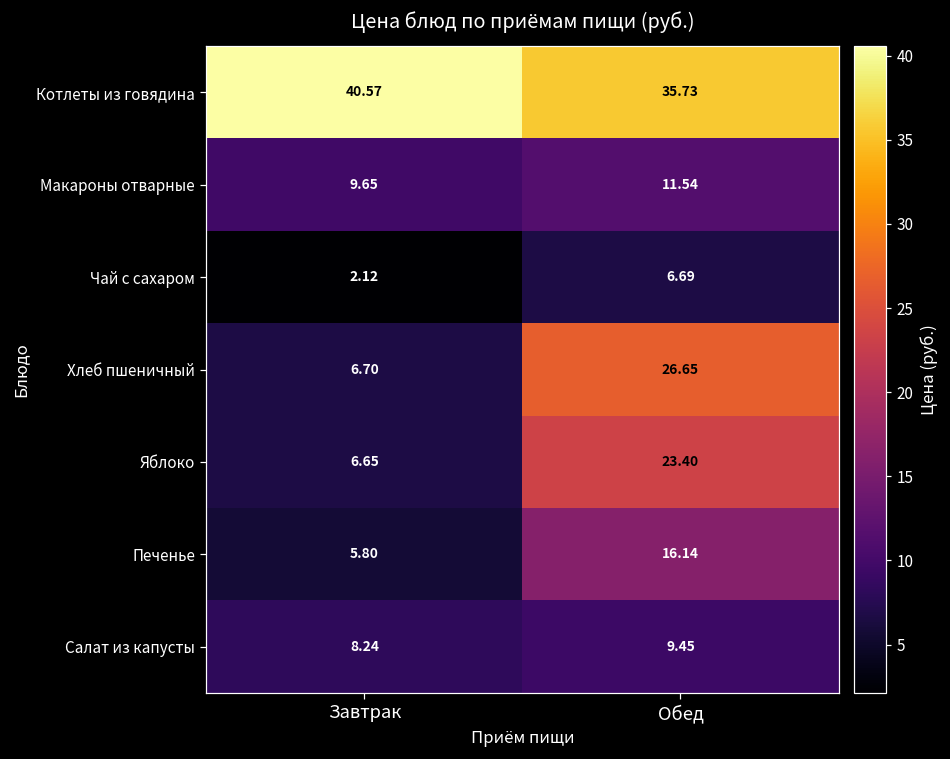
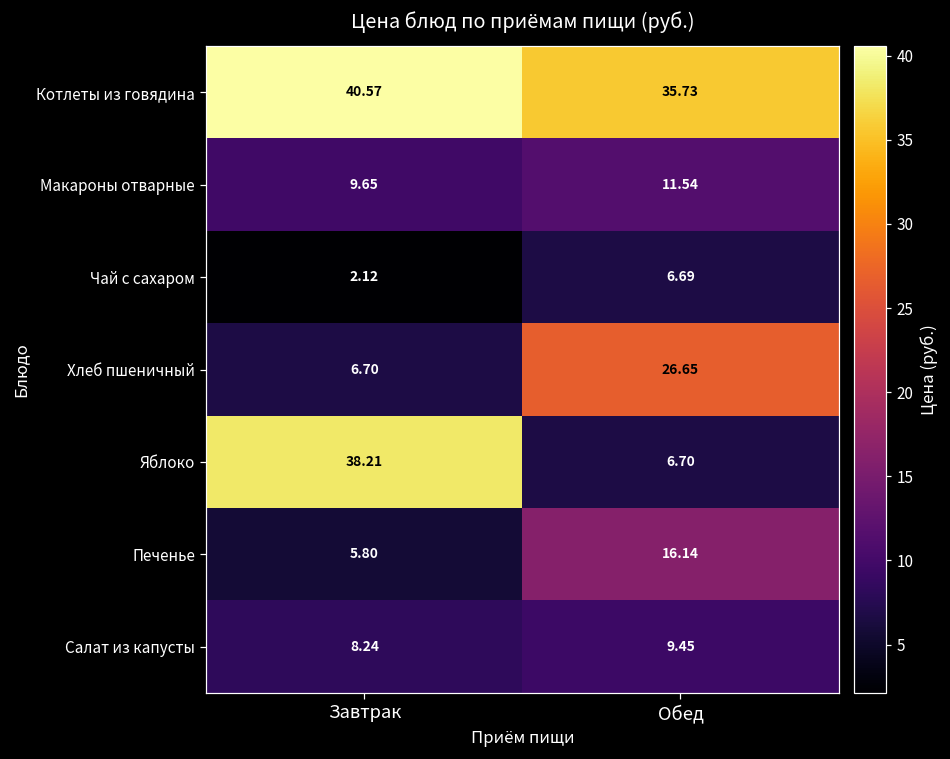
  {
    "Котлеты из говядина": {
      "Завтрак": 40.57,
      "Обед": 35.73
    },
    "Макароны отварные": {
      "Завтрак": 9.65,
      "Обед": 11.54
    },
    "Чай с сахаром": {
      "Завтрак": 2.12,
      "Обед": 6.69
    },
    "Хлеб пшеничный": {
      "Завтрак": 6.70,
      "Обед": 26.65
    },
    "Яблоко": {
-     "Завтрак": 6.65,
-     "Обед": 23.40
+     "Завтрак": 38.21,
+     "Обед": 6.70
    },
    "Печенье": {
      "Завтрак": 5.80,
      "Обед": 16.14
    },
    "Салат из капусты": {
      "Завтрак": 8.24,
      "Обед": 9.45
    }
  }
